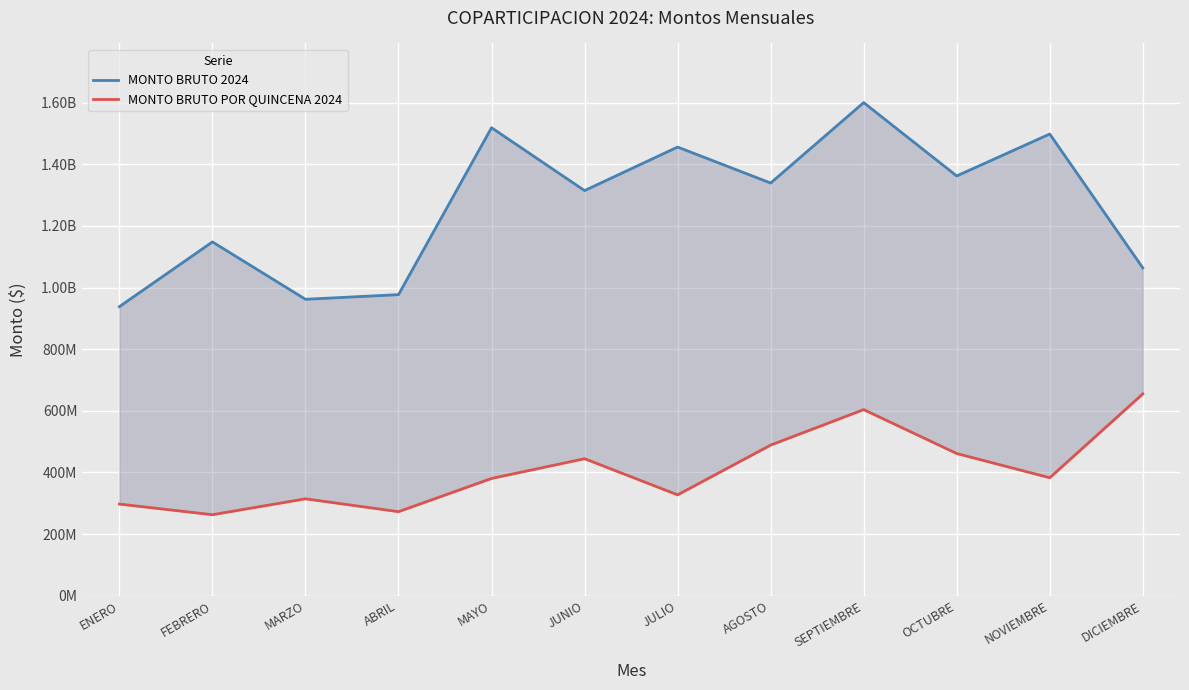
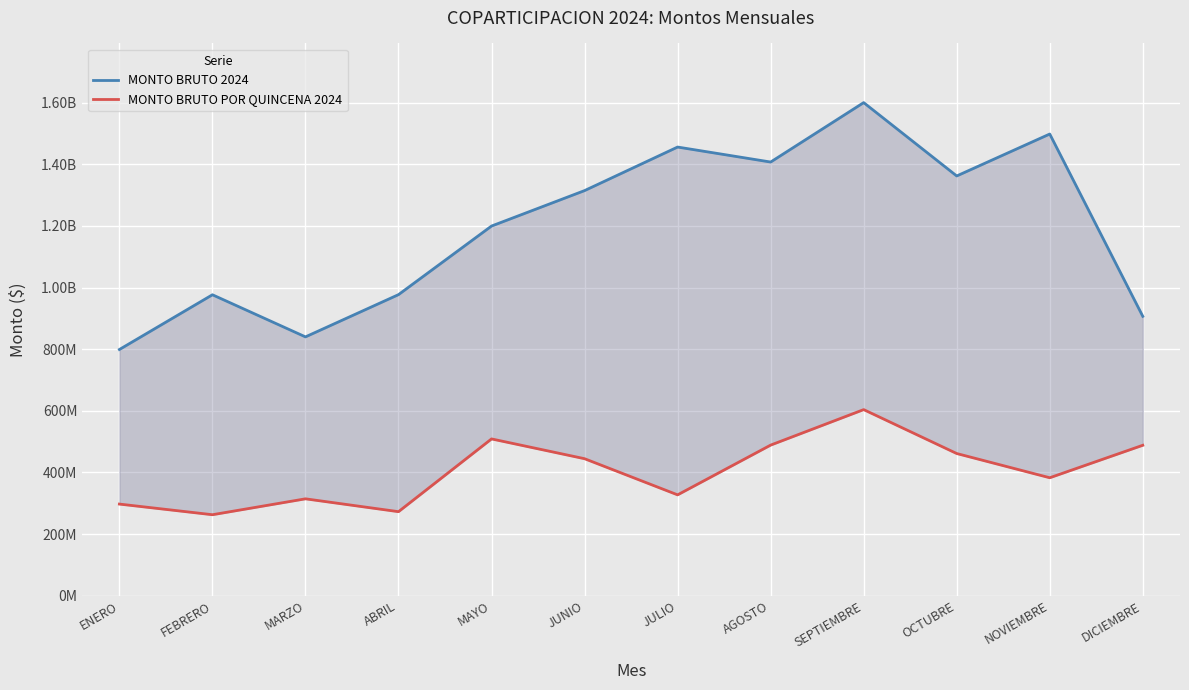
  {
    "MONTO BRUTO 2024": {
-     "ENERO": 940000000,
-     "FEBRERO": 1150000000,
-     "MARZO": 960000000,
+     "ENERO": 800000000,
+     "FEBRERO": 980000000,
+     "MARZO": 840000000,
      "ABRIL": 980000000,
-     "MAYO": 1520000000,
+     "MAYO": 1200000000,
      "JUNIO": 1310000000,
      "JULIO": 1460000000,
-     "AGOSTO": 1340000000,
+     "AGOSTO": 1410000000,
      "SEPTIEMBRE": 1600000000,
      "OCTUBRE": 1360000000,
      "NOVIEMBRE": 1500000000,
-     "DICIEMBRE": 1060000000
+     "DICIEMBRE": 910000000
    },
    "MONTO BRUTO POR QUINCENA 2024": {
      "ENERO": 300000000,
      "FEBRERO": 260000000,
      "MARZO": 310000000,
      "ABRIL": 270000000,
-     "MAYO": 380000000,
+     "MAYO": 510000000,
      "JUNIO": 440000000,
      "JULIO": 330000000,
      "AGOSTO": 490000000,
      "SEPTIEMBRE": 600000000,
      "OCTUBRE": 460000000,
      "NOVIEMBRE": 380000000,
-     "DICIEMBRE": 650000000
+     "DICIEMBRE": 490000000
    }
  }
